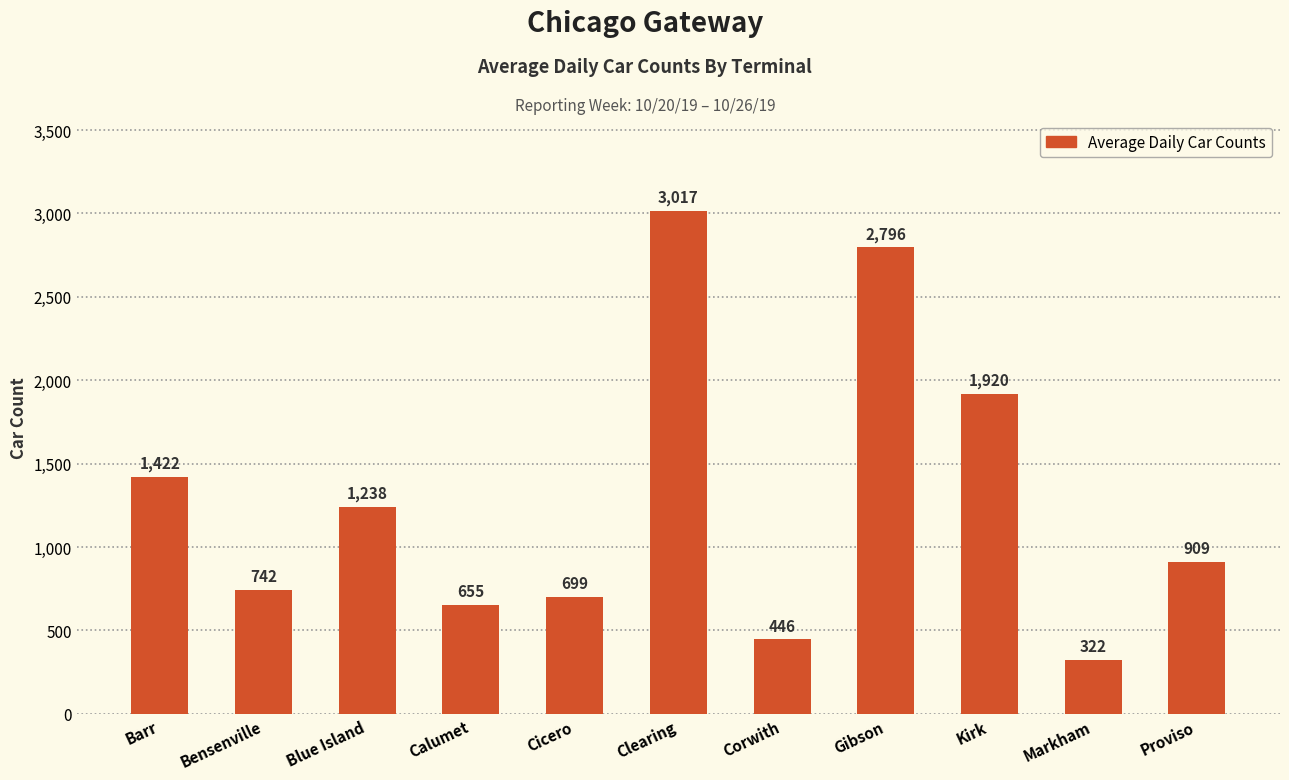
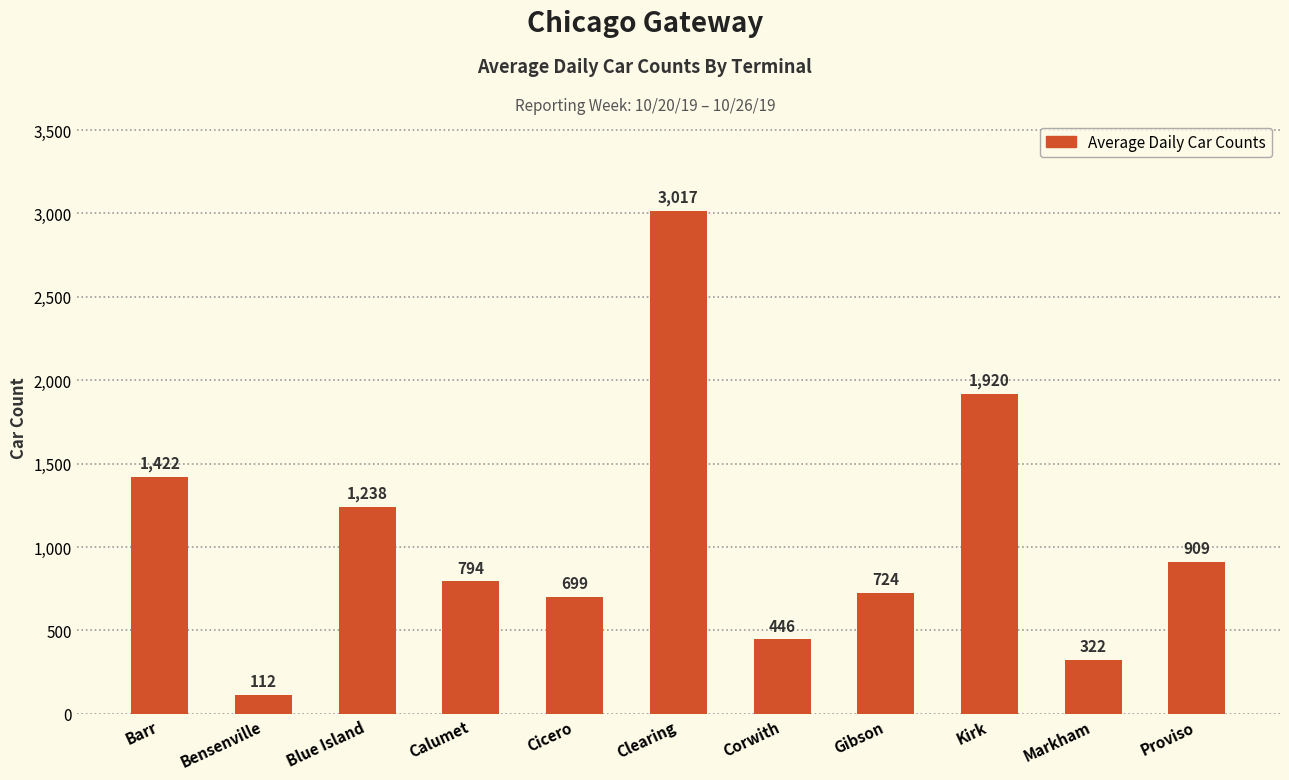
  {
    "Barr": "1,422",
-   "Bensenville": "742",
+   "Bensenville": "112",
    "Blue Island": "1,238",
-   "Calumet": "655",
+   "Calumet": "794",
    "Cicero": "699",
    "Clearing": "3,017",
    "Corwith": "446",
-   "Gibson": "2,796",
+   "Gibson": "724",
    "Kirk": "1,920",
    "Markham": "322",
    "Proviso": "909"
  }
